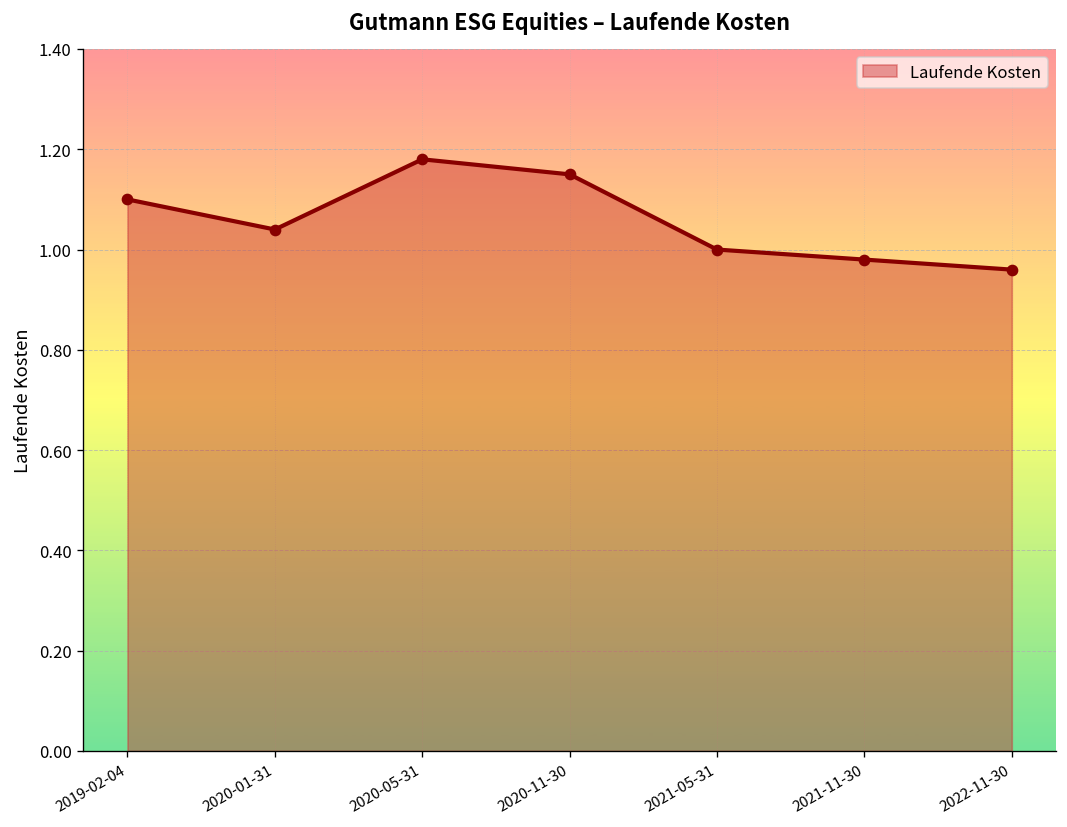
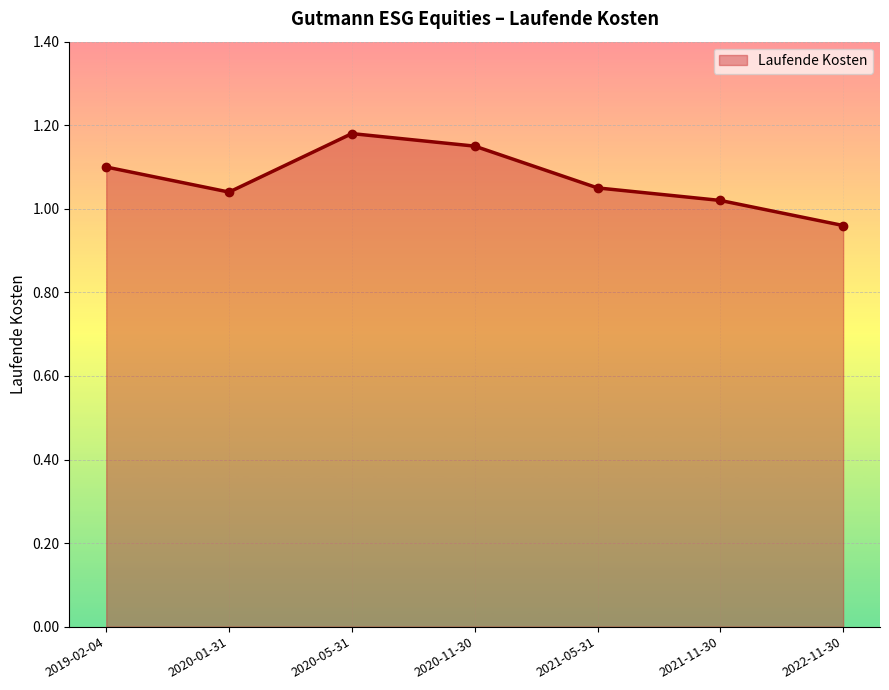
  {
    "2019-02-04": 1.10,
    "2020-01-31": 1.04,
    "2020-05-31": 1.18,
    "2020-11-30": 1.15,
-   "2021-05-31": 1.00,
-   "2021-11-30": 0.98,
+   "2021-05-31": 1.05,
+   "2021-11-30": 1.02,
    "2022-11-30": 0.96
  }
